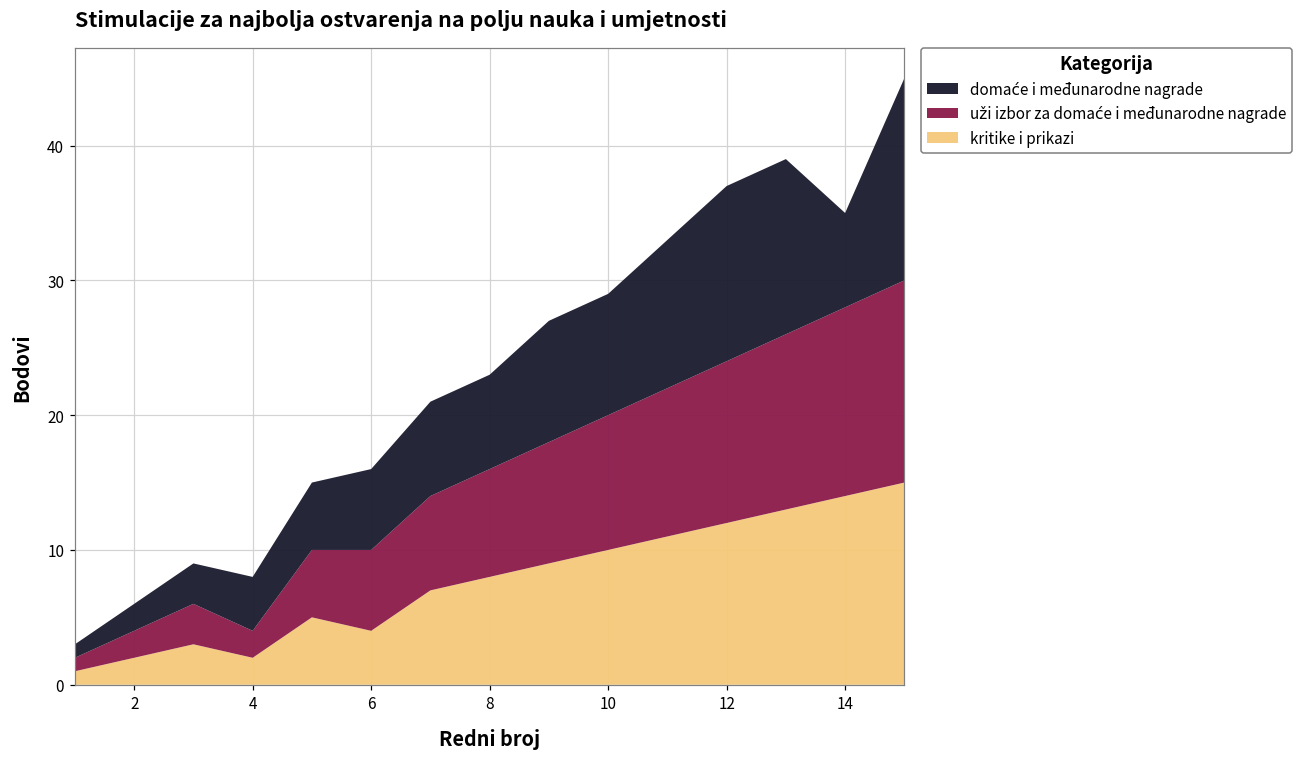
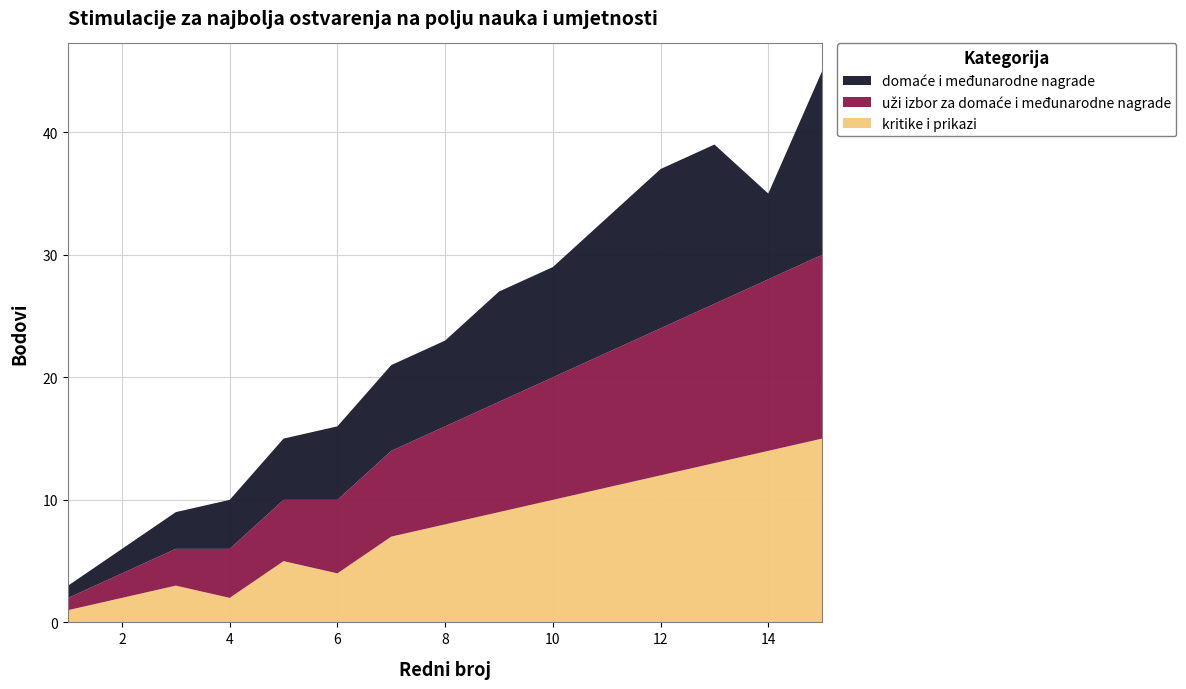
  {
    "kritike i prikazi": {
      "2": 2,
      "4": 2,
      "6": 4,
      "8": 8,
      "10": 10,
      "12": 12,
      "14": 14
    },
    "uži izbor za domaće i međunarodne nagrade": {
      "2": 2,
-     "4": 2,
+     "4": 4,
      "6": 6,
      "8": 8,
      "10": 10,
      "12": 12,
      "14": 14
    },
    "domaće i međunarodne nagrade": {
      "2": 2,
      "4": 4,
      "6": 6,
      "8": 7,
      "10": 9,
      "12": 13,
      "14": 7
    }
  }
